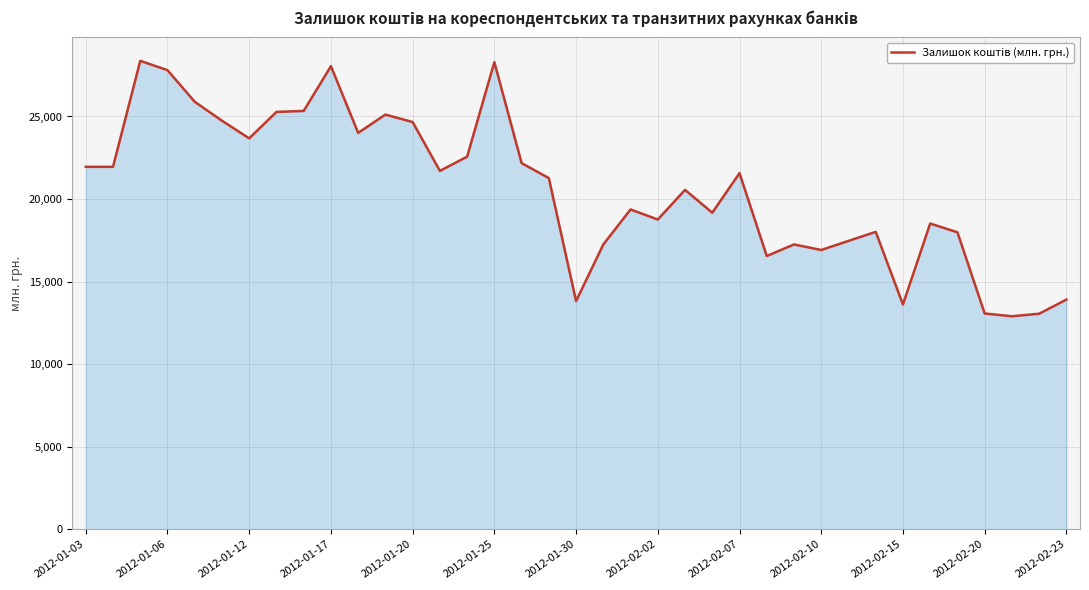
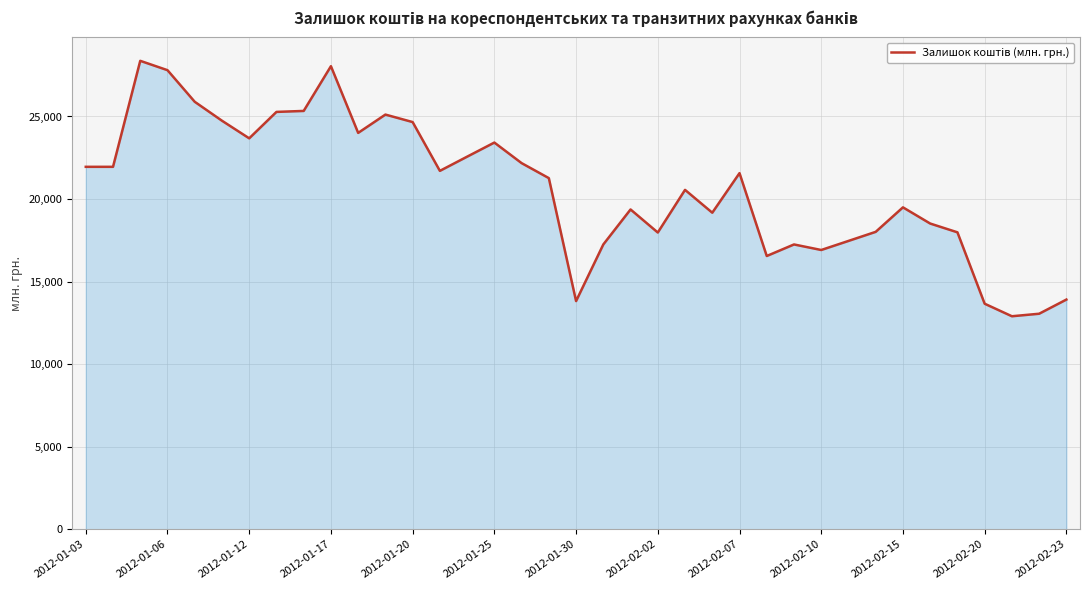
  {
    "2012-01-03": "22,000",
    "2012-01-06": "27,800",
    "2012-01-12": "23,700",
    "2012-01-17": "28,000",
    "2012-01-20": "24,700",
-   "2012-01-25": "28,300",
+   "2012-01-25": "23,400",
    "2012-01-30": "13,800",
-   "2012-02-02": "18,800",
+   "2012-02-02": "18,000",
    "2012-02-07": "21,600",
    "2012-02-10": "16,900",
-   "2012-02-15": "13,600",
-   "2012-02-20": "13,100",
+   "2012-02-15": "19,500",
+   "2012-02-20": "13,700",
    "2012-02-23": "13,900"
  }
